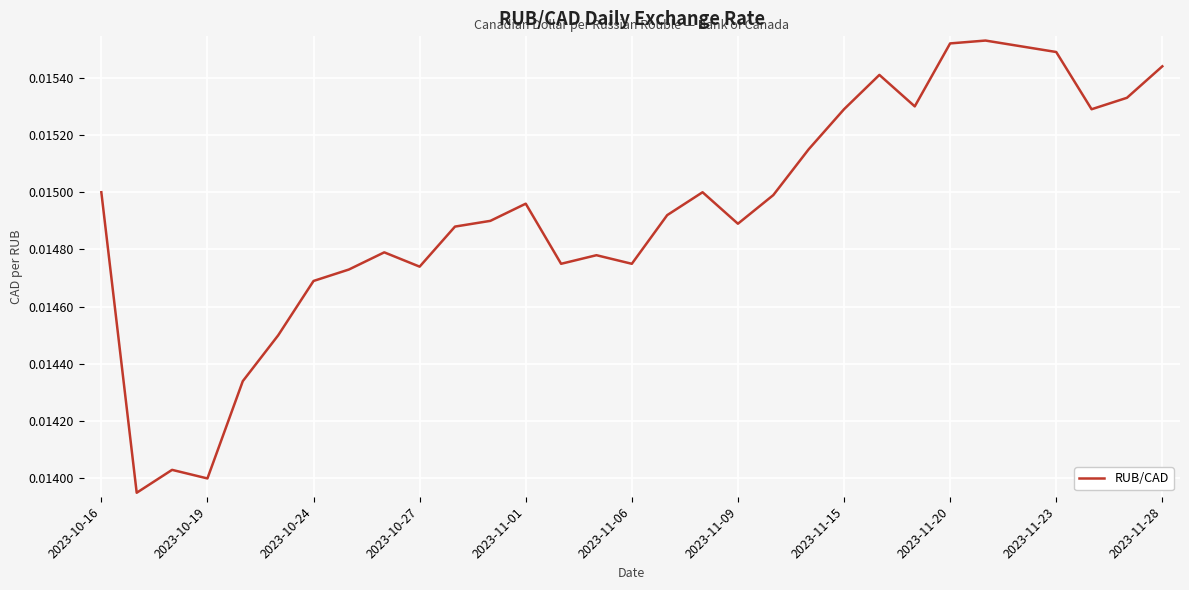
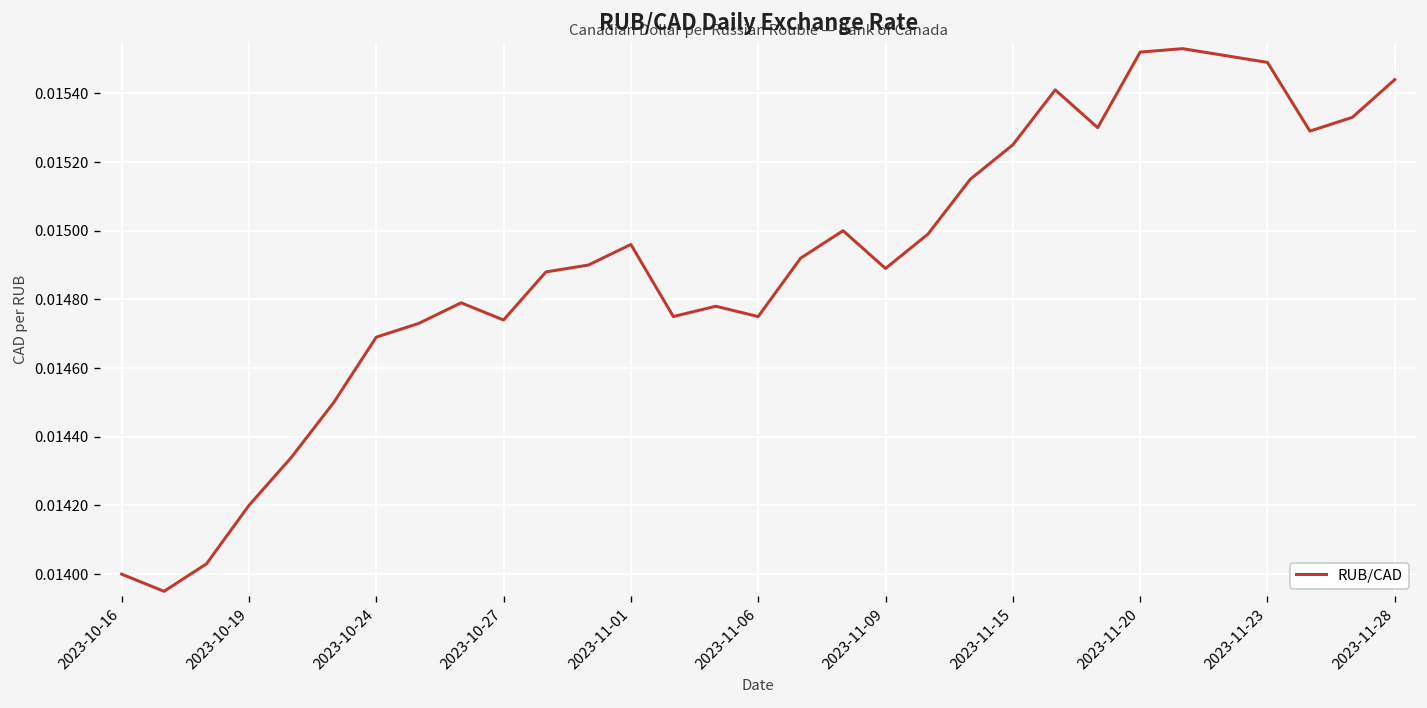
  {
-   "2023-10-16": 0.015,
-   "2023-10-19": 0.0140,
+   "2023-10-16": 0.014,
+   "2023-10-19": 0.0142,
    "2023-10-24": 0.01469,
    "2023-10-27": 0.01474,
    "2023-11-01": 0.01496,
    "2023-11-06": 0.01475,
    "2023-11-09": 0.01489,
-   "2023-11-15": 0.01529,
+   "2023-11-15": 0.01525,
    "2023-11-20": 0.01552,
    "2023-11-23": 0.01549,
    "2023-11-28": 0.01544
  }
